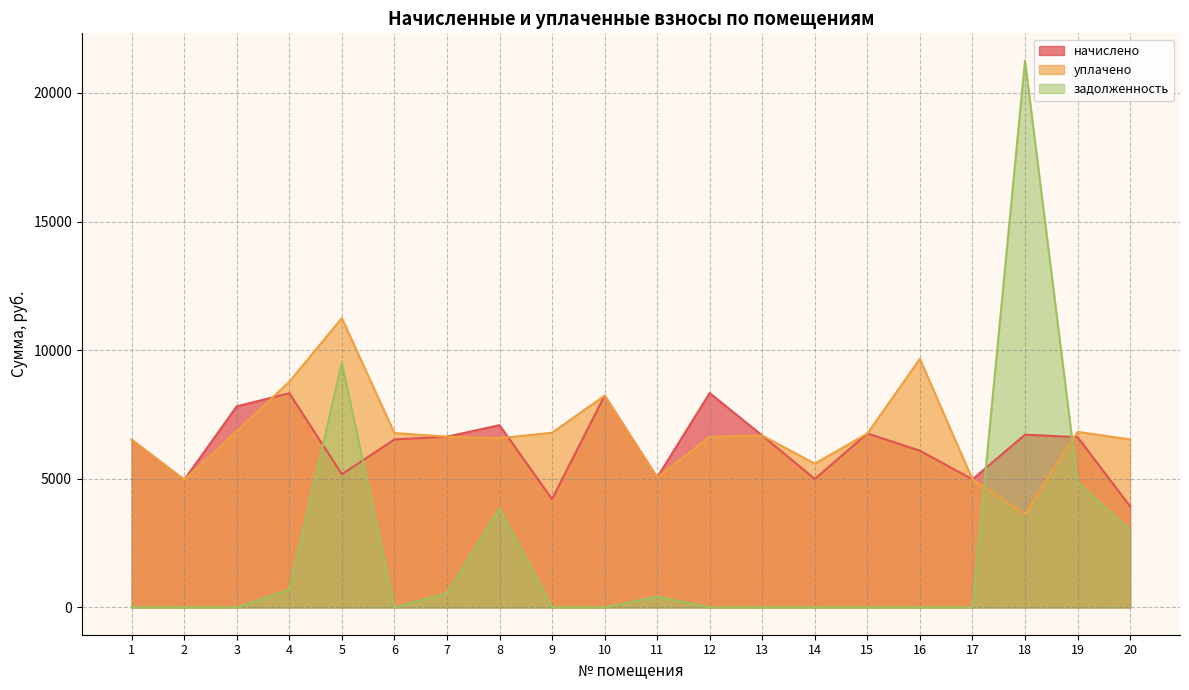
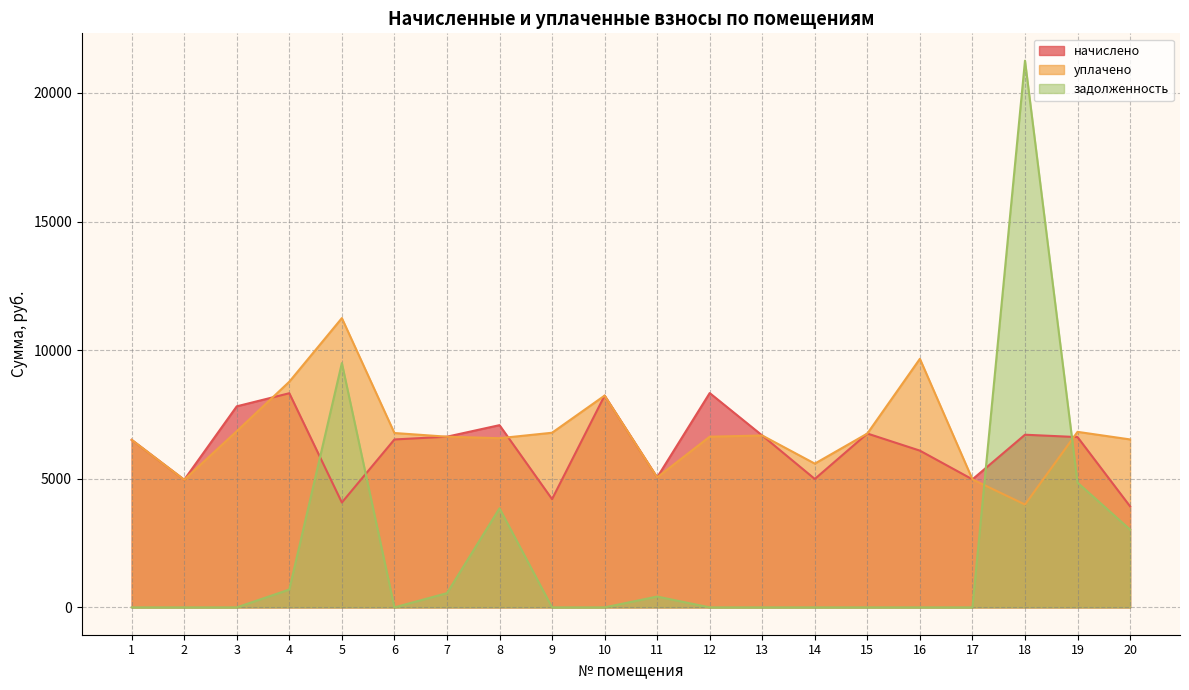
  {
    "начислено": {
      "3": 7800,
      "4": 8300,
-     "5": 5200,
+     "5": 4100,
      "6": 6500,
      "8": 7100,
      "9": 4200,
      "12": 8300,
      "14": 5000,
      "16": 6100,
      "18": 6700,
      "19": 6600,
      "20": 3900
    },
    "уплачено": {
      "3": 6900,
      "4": 8800,
      "5": 11200,
      "6": 6800,
      "8": 6600,
      "9": 6800,
      "12": 6600,
      "14": 5600,
      "16": 9700,
-     "18": 3600,
+     "18": 4000,
      "19": 6800,
      "20": 6500
    },
    "задолженность": {
      "1": 0,
      "2": 0,
      "3": 0,
      "4": 700,
      "5": 9500,
      "6": 0,
      "7": 600,
      "8": 3900,
      "9": 0,
      "10": 0,
      "11": 400,
      "12": 0,
      "13": 0,
      "14": 0,
      "15": 0,
      "16": 0,
      "17": 0,
      "18": 21300,
      "19": 4800,
      "20": 3000
    }
  }
